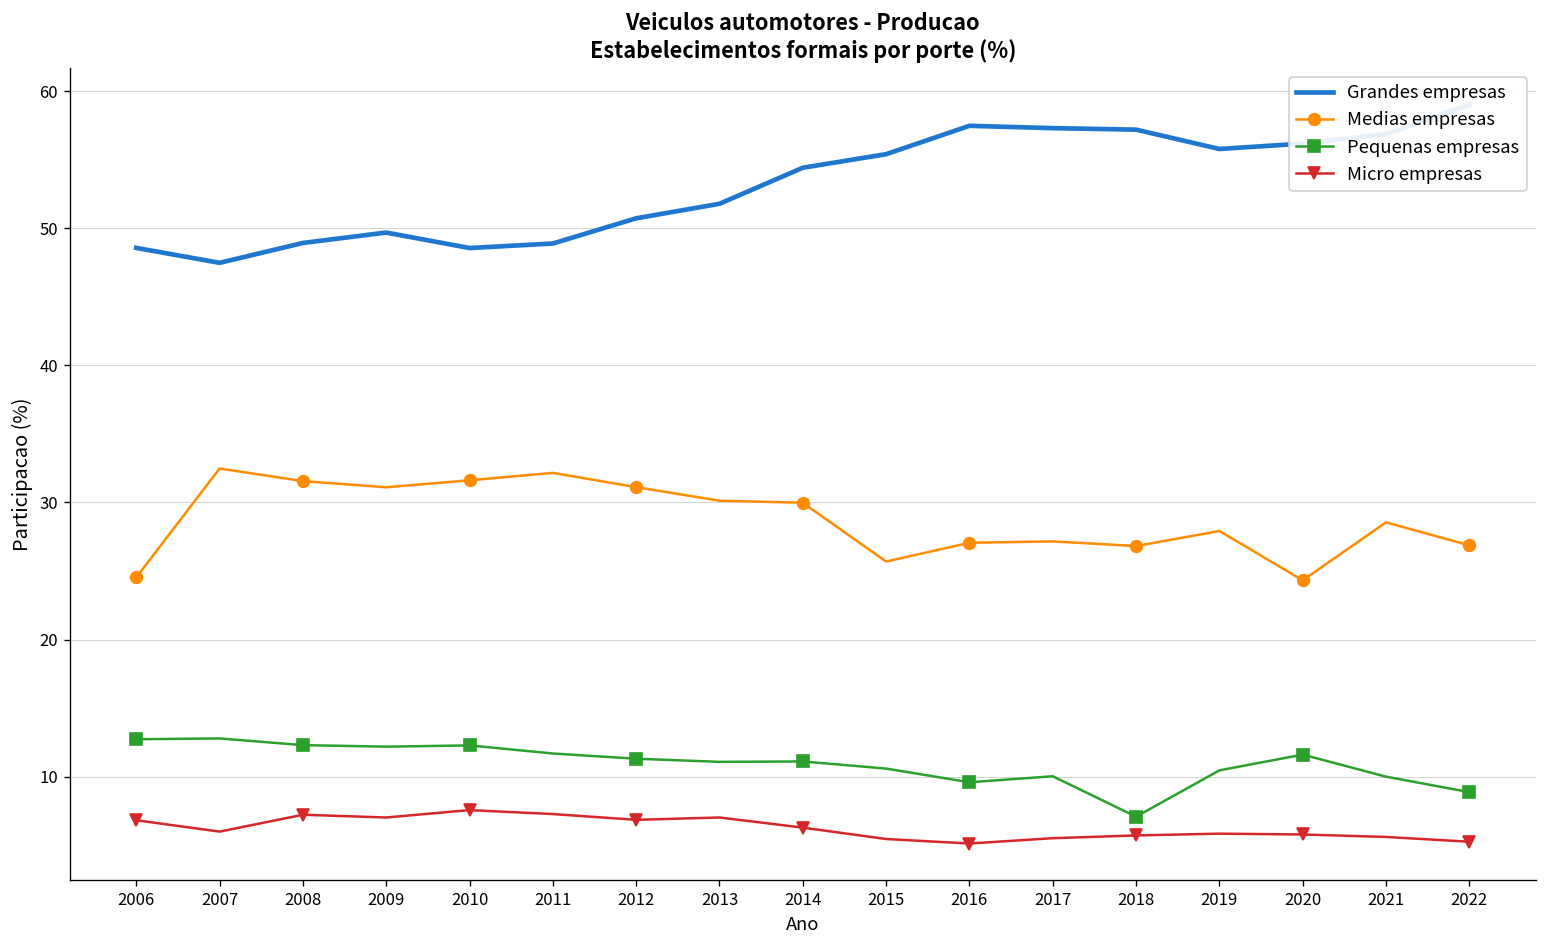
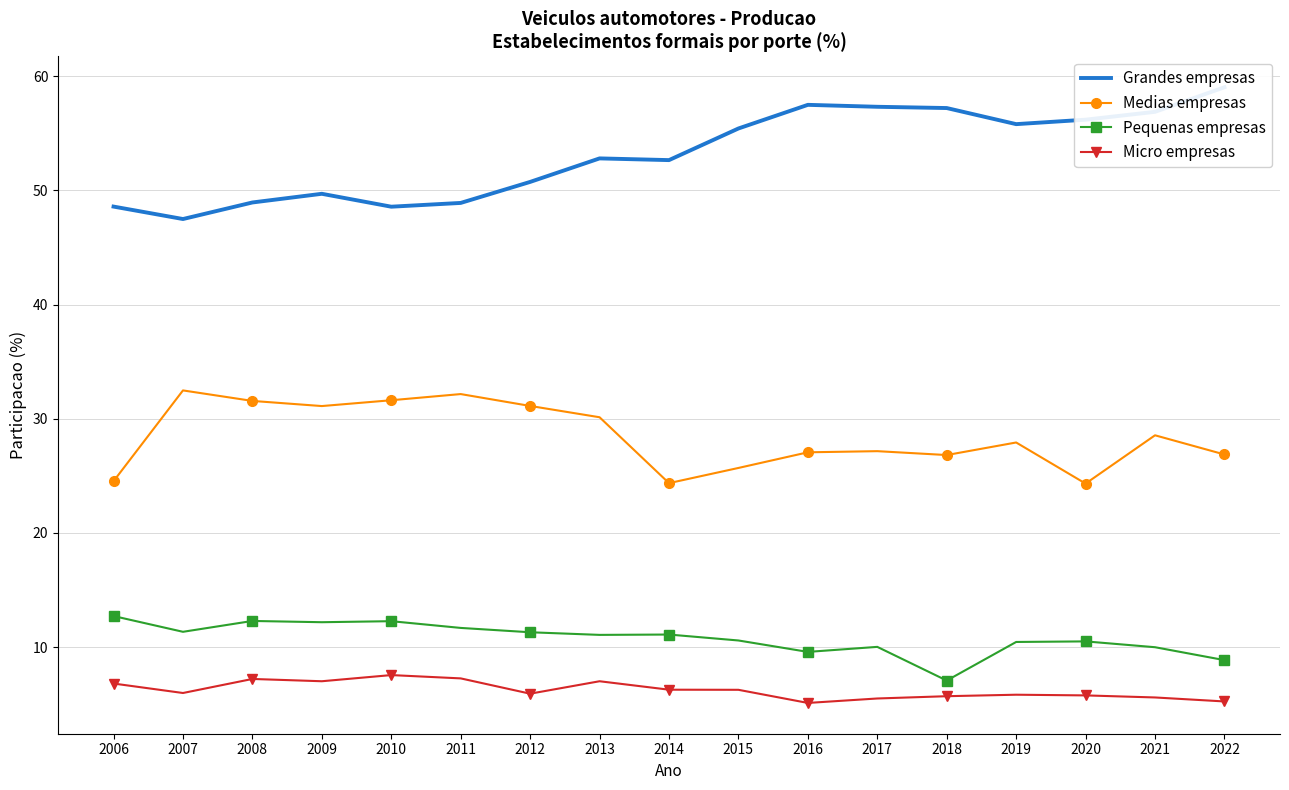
  {
    "Grandes empresas": {
      "2006": 48.6,
      "2007": 47.5,
      "2008": 48.9,
      "2009": 49.7,
      "2010": 48.6,
      "2011": 48.9,
      "2012": 50.7,
-     "2013": 51.8,
-     "2014": 54.4,
+     "2013": 52.8,
+     "2014": 52.7,
      "2015": 55.4,
      "2016": 57.5,
      "2017": 57.3,
      "2018": 57.2,
      "2019": 55.8
    },
    "Medias empresas": {
      "2006": 24.5,
      "2007": 32.5,
      "2008": 31.6,
      "2009": 31.1,
      "2010": 31.6,
      "2011": 32.2,
      "2012": 31.1,
      "2013": 30.1,
-     "2014": 30.0,
+     "2014": 24.4,
      "2015": 25.7,
      "2016": 27.1,
      "2017": 27.2,
      "2018": 26.8,
      "2019": 27.9,
      "2020": 24.3,
      "2021": 28.6,
      "2022": 26.9
    },
    "Pequenas empresas": {
      "2006": 12.7,
-     "2007": 12.8,
+     "2007": 11.3,
      "2008": 12.3,
      "2009": 12.2,
      "2010": 12.3,
      "2011": 11.7,
      "2012": 11.3,
      "2013": 11.1,
      "2014": 11.1,
      "2015": 10.6,
      "2016": 9.6,
      "2017": 10.0,
      "2018": 7.1,
      "2019": 10.5,
-     "2020": 11.6,
+     "2020": 10.5,
      "2021": 10.0,
      "2022": 8.9
    },
    "Micro empresas": {
      "2006": 6.8,
      "2007": 6.0,
      "2008": 7.2,
      "2009": 7.0,
      "2010": 7.6,
      "2011": 7.3,
-     "2012": 6.8,
+     "2012": 5.9,
      "2013": 7.0,
      "2014": 6.3,
-     "2015": 5.4,
+     "2015": 6.3,
      "2016": 5.1,
      "2017": 5.5,
      "2018": 5.7,
      "2019": 5.8,
      "2020": 5.8,
      "2021": 5.6,
      "2022": 5.2
    }
  }
